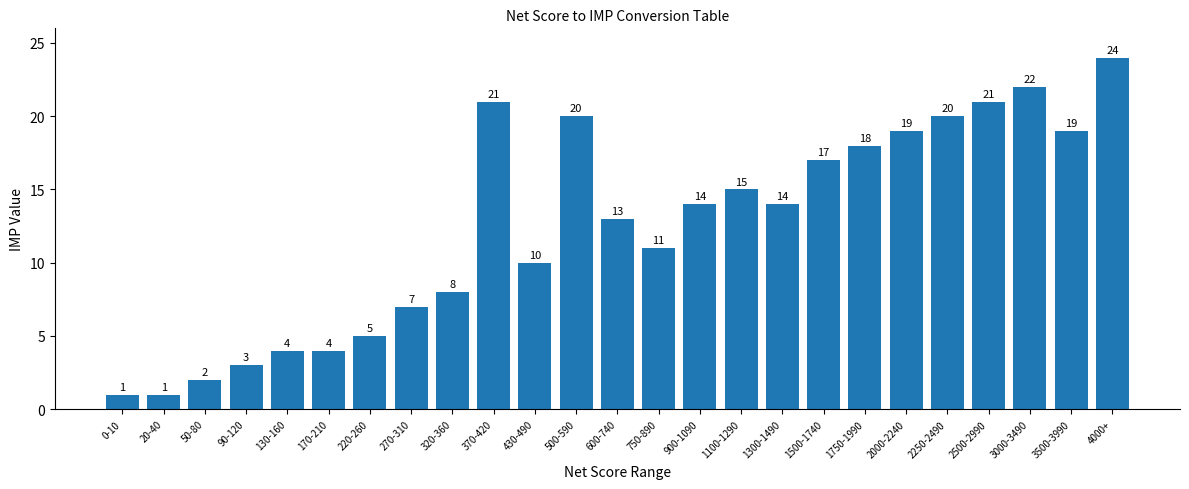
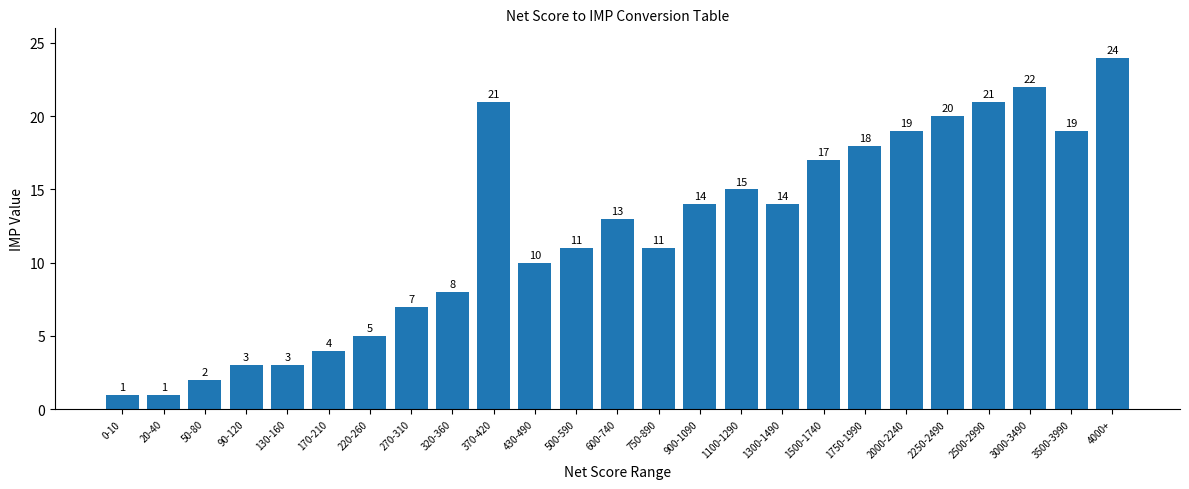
  {
    "0-10": 1,
    "20-40": 1,
    "50-80": 2,
    "90-120": 3,
-   "130-160": 4,
+   "130-160": 3,
    "170-210": 4,
    "220-260": 5,
    "270-310": 7,
    "320-360": 8,
    "370-420": 21,
    "430-490": 10,
-   "500-590": 20,
+   "500-590": 11,
    "600-740": 13,
    "750-890": 11,
    "900-1090": 14,
    "1100-1290": 15,
    "1300-1490": 14,
    "1500-1740": 17,
    "1750-1990": 18,
    "2000-2240": 19,
    "2250-2490": 20,
    "2500-2990": 21,
    "3000-3490": 22,
    "3500-3990": 19,
    "4000+": 24
  }
